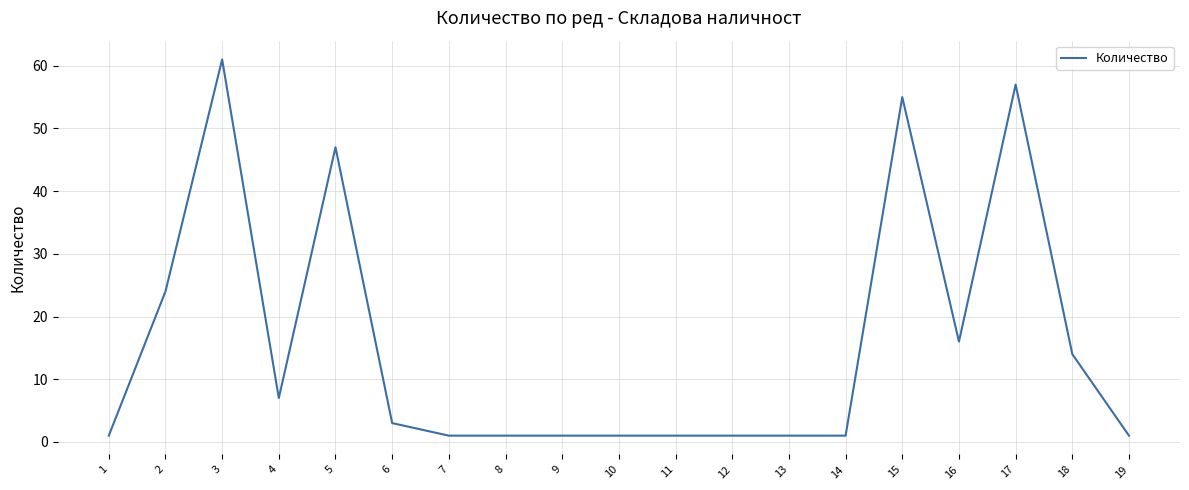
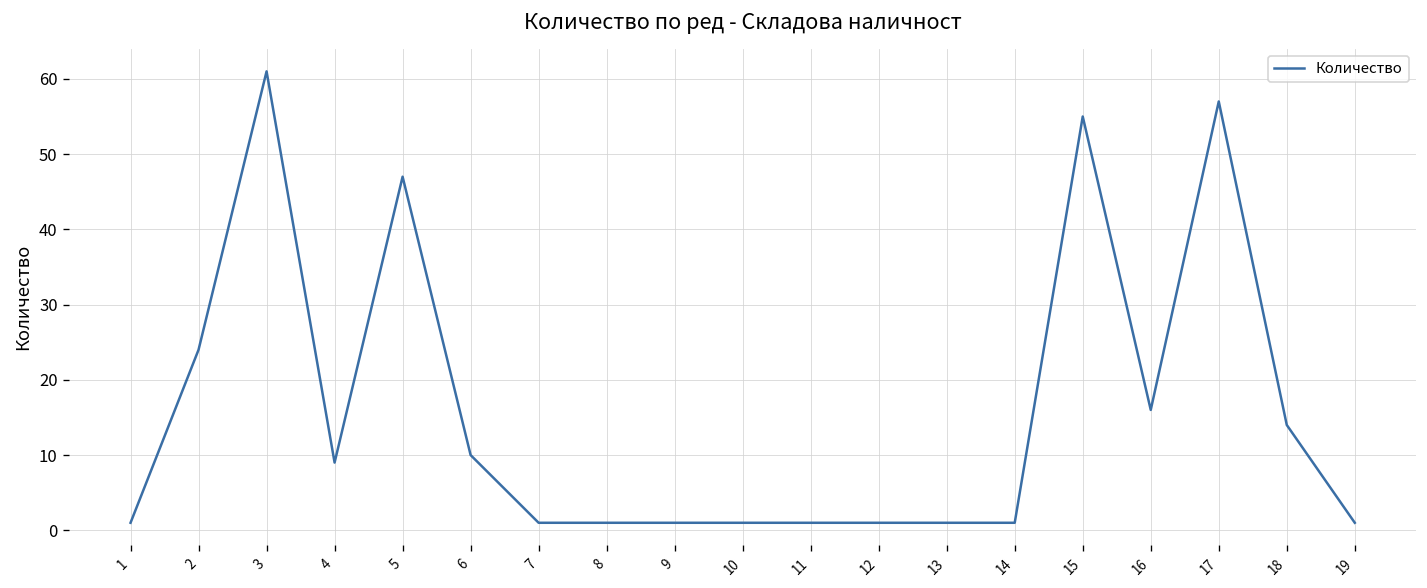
  {
    "1": 1,
    "2": 24,
    "3": 61,
-   "4": 7,
+   "4": 9,
    "5": 47,
-   "6": 3,
+   "6": 10,
    "7": 1,
    "8": 1,
    "9": 1,
    "10": 1,
    "11": 1,
    "12": 1,
    "13": 1,
    "14": 1,
    "15": 55,
    "16": 16,
    "17": 57,
    "18": 14,
    "19": 1
  }
